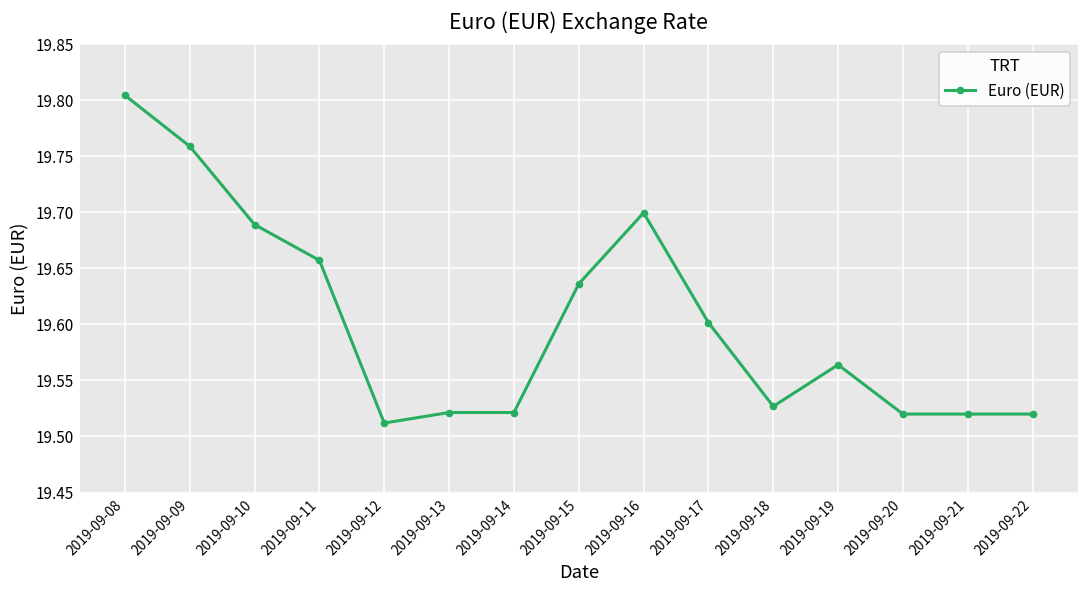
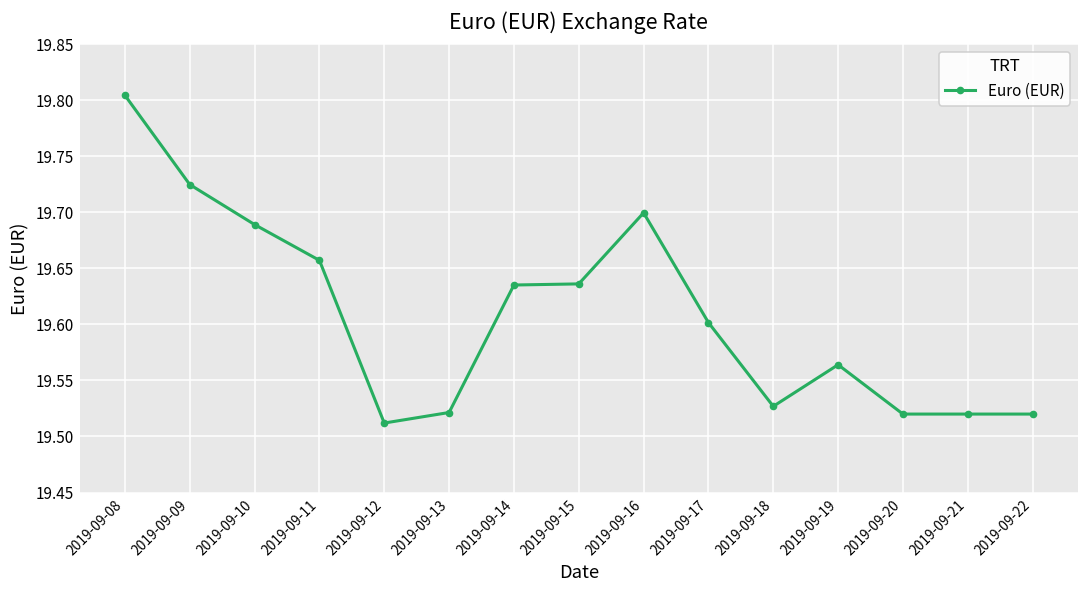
  {
    "2019-09-08": 19.804,
-   "2019-09-09": 19.759,
+   "2019-09-09": 19.725,
    "2019-09-10": 19.689,
    "2019-09-11": 19.657,
    "2019-09-12": 19.512,
    "2019-09-13": 19.521,
-   "2019-09-14": 19.521,
+   "2019-09-14": 19.635,
    "2019-09-15": 19.636,
    "2019-09-16": 19.700,
    "2019-09-17": 19.602,
    "2019-09-18": 19.527,
    "2019-09-19": 19.564,
    "2019-09-20": 19.520,
    "2019-09-21": 19.520,
    "2019-09-22": 19.520
  }
